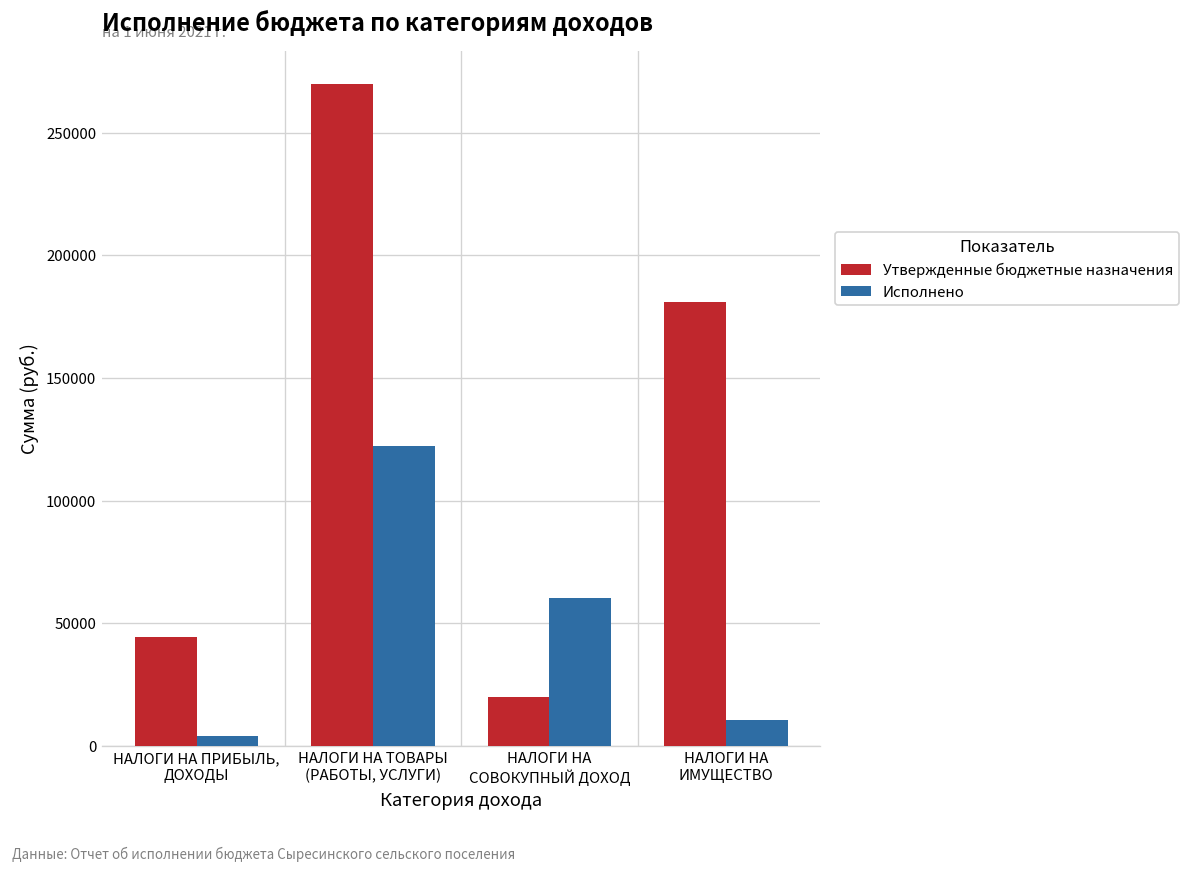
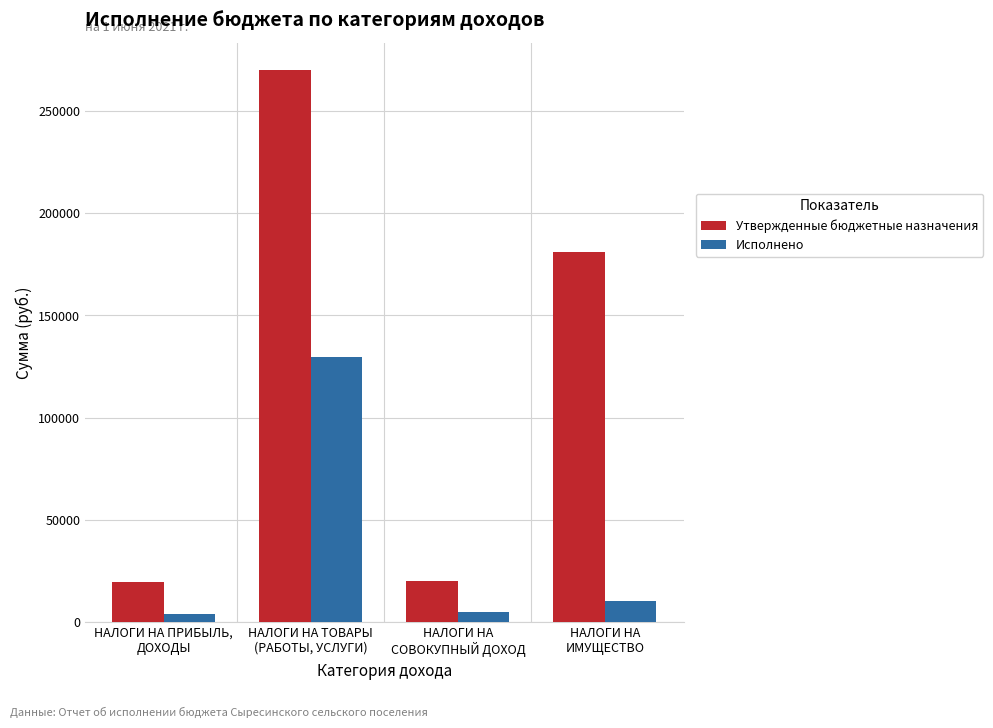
  {
    "Утвержденные бюджетные назначения": {
-     "НАЛОГИ НА ПРИБЫЛЬ, ДОХОДЫ": 44000,
+     "НАЛОГИ НА ПРИБЫЛЬ, ДОХОДЫ": 20000,
      "НАЛОГИ НА ТОВАРЫ (РАБОТЫ, УСЛУГИ)": 270000,
      "НАЛОГИ НА СОВОКУПНЫЙ ДОХОД": 20000,
      "НАЛОГИ НА ИМУЩЕСТВО": 181000
    },
    "Исполнено": {
      "НАЛОГИ НА ПРИБЫЛЬ, ДОХОДЫ": 4000,
-     "НАЛОГИ НА ТОВАРЫ (РАБОТЫ, УСЛУГИ)": 122000,
-     "НАЛОГИ НА СОВОКУПНЫЙ ДОХОД": 60000,
+     "НАЛОГИ НА ТОВАРЫ (РАБОТЫ, УСЛУГИ)": 130000,
+     "НАЛОГИ НА СОВОКУПНЫЙ ДОХОД": 5000,
      "НАЛОГИ НА ИМУЩЕСТВО": 10000
    }
  }
